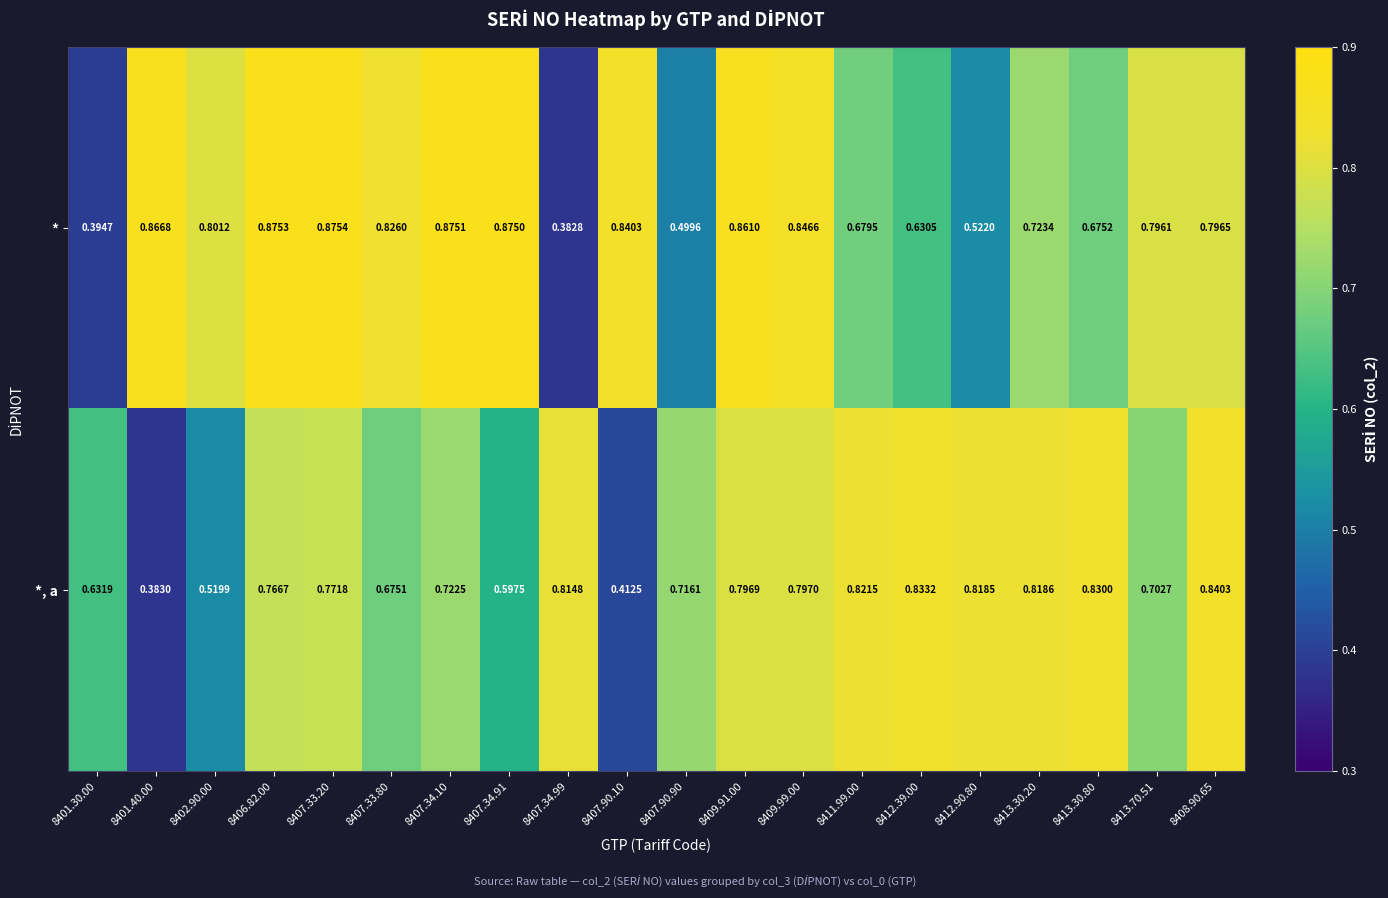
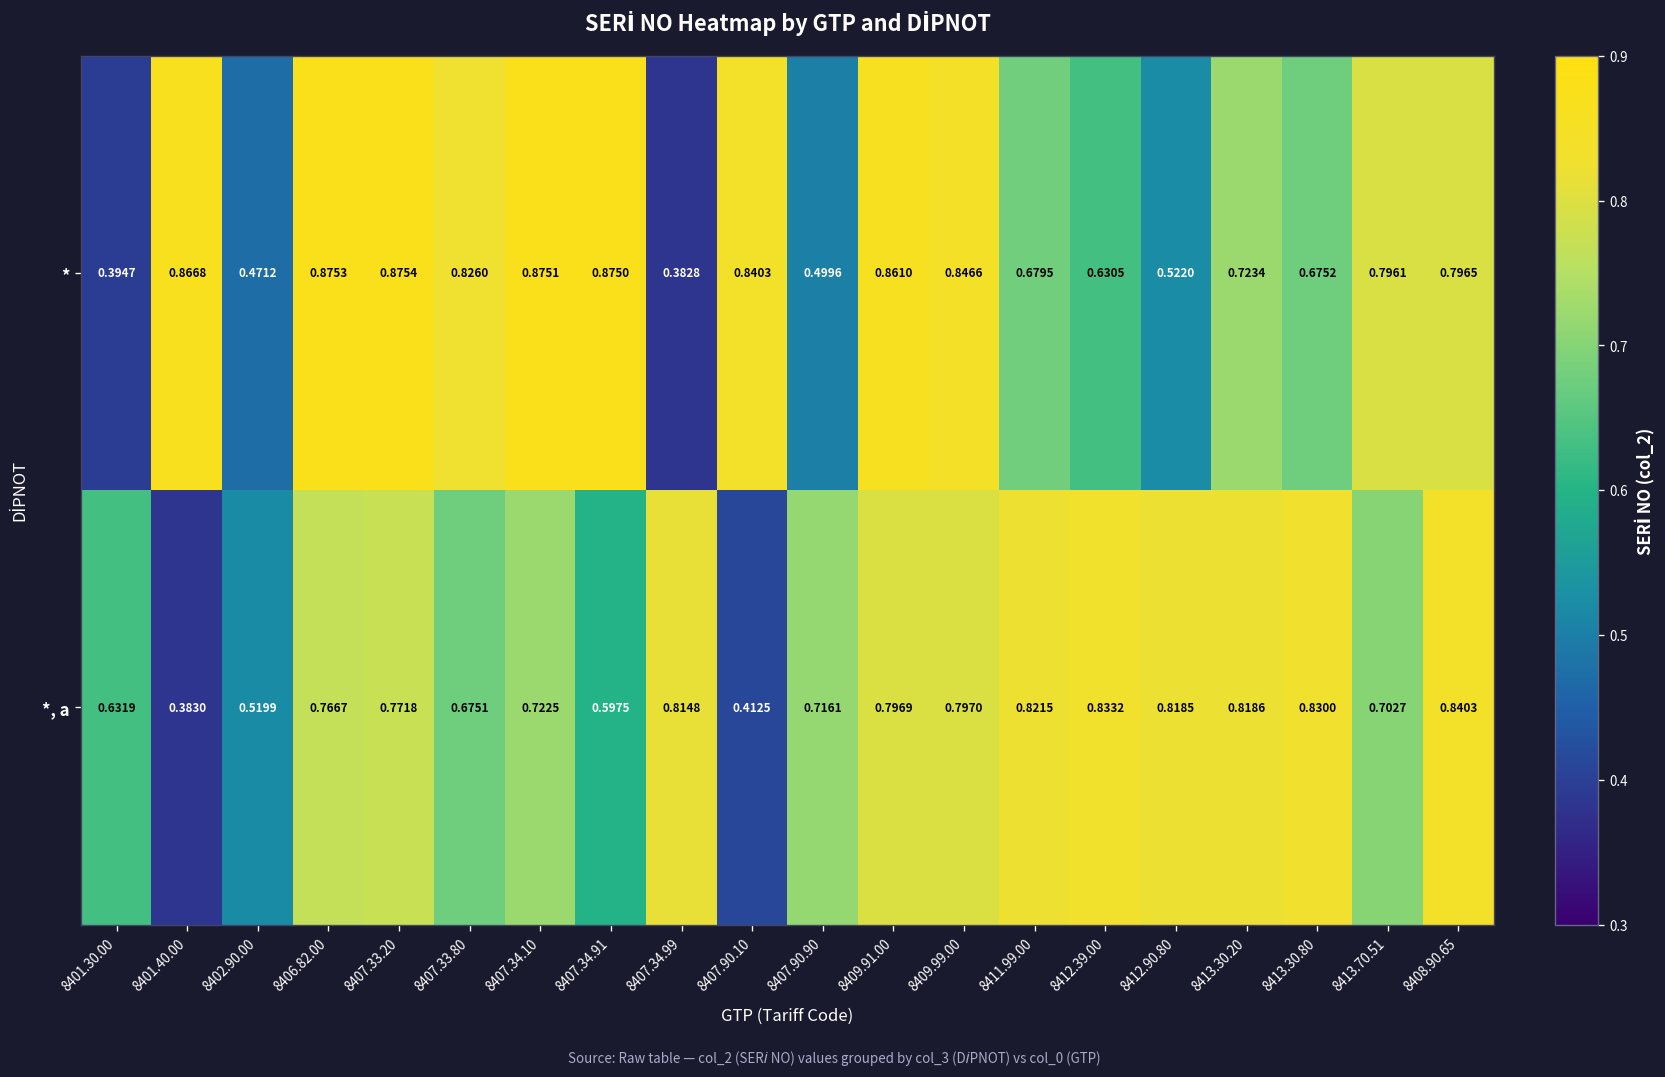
  {
    "*": {
      "8401.30.00": 0.3947,
      "8401.40.00": 0.8668,
-     "8402.90.00": 0.8012,
+     "8402.90.00": 0.4712,
      "8406.82.00": 0.8753,
      "8407.33.20": 0.8754,
      "8407.33.80": 0.8260,
      "8407.34.10": 0.8751,
      "8407.34.91": 0.8750,
      "8407.34.99": 0.3828,
      "8407.90.10": 0.8403,
      "8407.90.90": 0.4996,
      "8409.91.00": 0.8610,
      "8409.99.00": 0.8466,
      "8411.99.00": 0.6795,
      "8412.39.00": 0.6305,
      "8412.90.80": 0.5220,
      "8413.30.20": 0.7234,
      "8413.30.80": 0.6752,
      "8413.70.51": 0.7961,
      "8408.90.65": 0.7965
    },
    "*, a": {
      "8401.30.00": 0.6319,
      "8401.40.00": 0.3830,
      "8402.90.00": 0.5199,
      "8406.82.00": 0.7667,
      "8407.33.20": 0.7718,
      "8407.33.80": 0.6751,
      "8407.34.10": 0.7225,
      "8407.34.91": 0.5975,
      "8407.34.99": 0.8148,
      "8407.90.10": 0.4125,
      "8407.90.90": 0.7161,
      "8409.91.00": 0.7969,
      "8409.99.00": 0.7970,
      "8411.99.00": 0.8215,
      "8412.39.00": 0.8332,
      "8412.90.80": 0.8185,
      "8413.30.20": 0.8186,
      "8413.30.80": 0.8300,
      "8413.70.51": 0.7027,
      "8408.90.65": 0.8403
    }
  }
